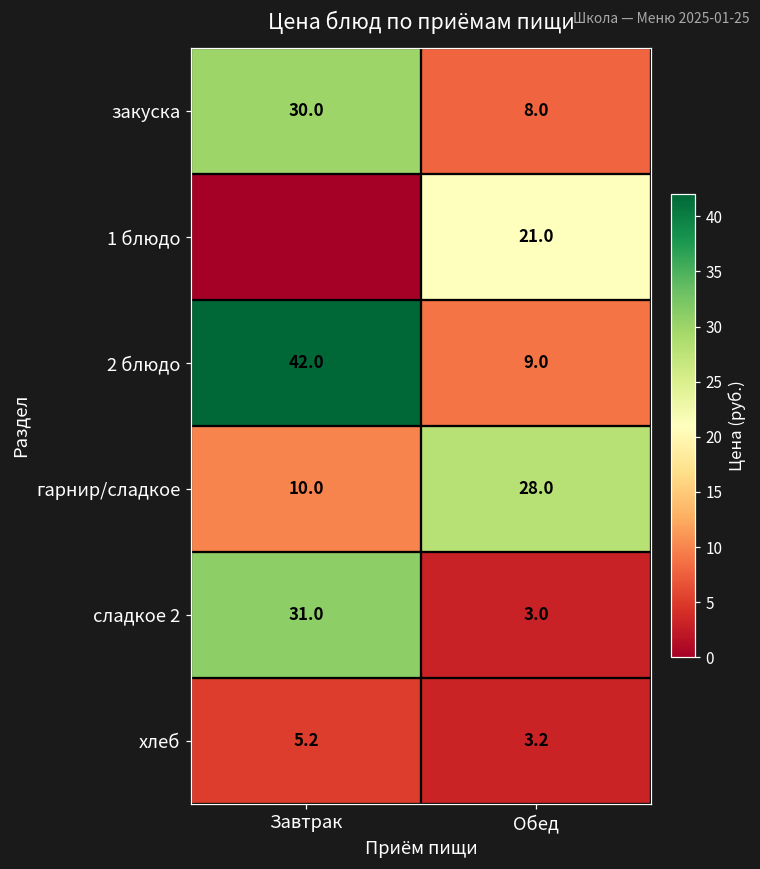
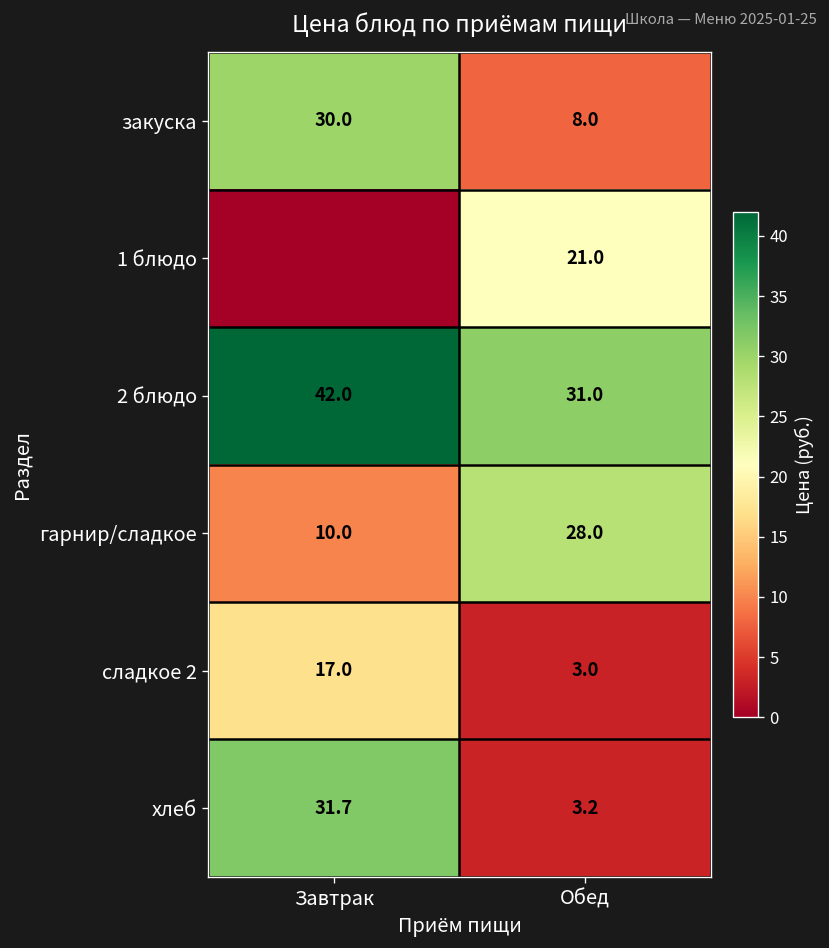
  {
    "закуска": {
      "Завтрак": 30.0,
      "Обед": 8.0
    },
    "1 блюдо": {
      "Обед": 21.0
    },
    "2 блюдо": {
      "Завтрак": 42.0,
-     "Обед": 9.0
+     "Обед": 31.0
    },
    "гарнир/сладкое": {
      "Завтрак": 10.0,
      "Обед": 28.0
    },
    "сладкое 2": {
-     "Завтрак": 31.0,
+     "Завтрак": 17.0,
      "Обед": 3.0
    },
    "хлеб": {
-     "Завтрак": 5.2,
+     "Завтрак": 31.7,
      "Обед": 3.2
    }
  }
